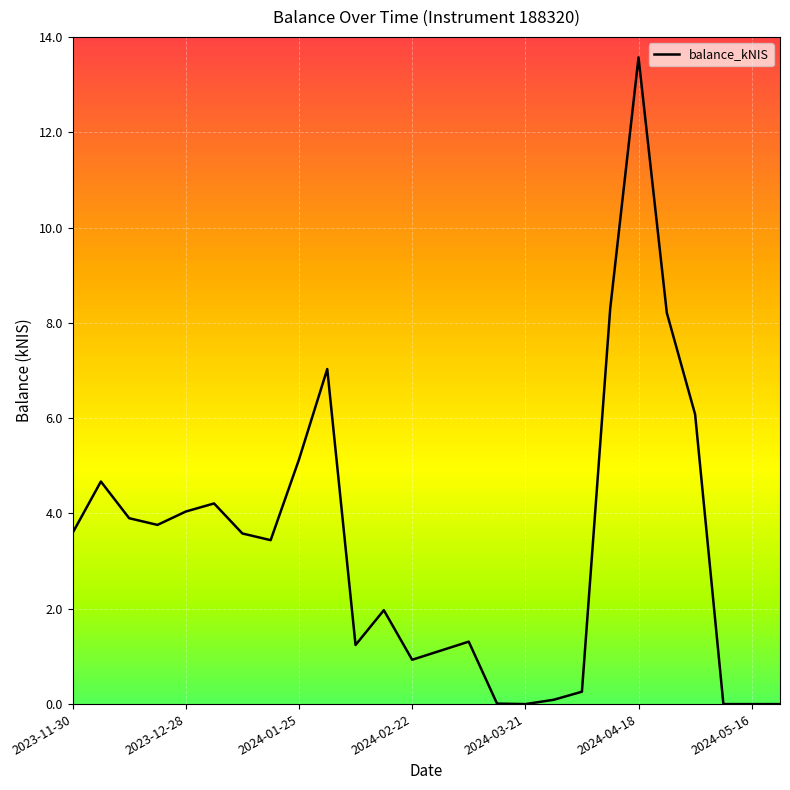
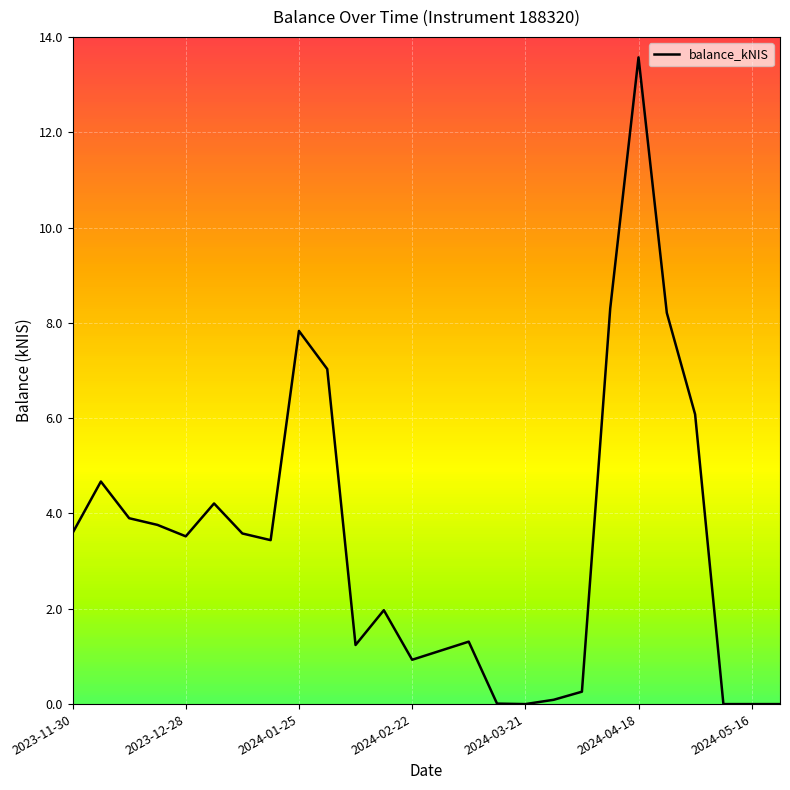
  {
    "balance_kNIS": {
-     "2023-12-28": 4.0,
-     "2024-01-25": 5.1,
+     "2023-12-28": 3.5,
+     "2024-01-25": 7.8,
      "2024-02-22": 0.9,
      "2024-03-21": 0.0,
      "2024-04-18": 13.6,
      "2024-05-16": 0.0
    }
  }
